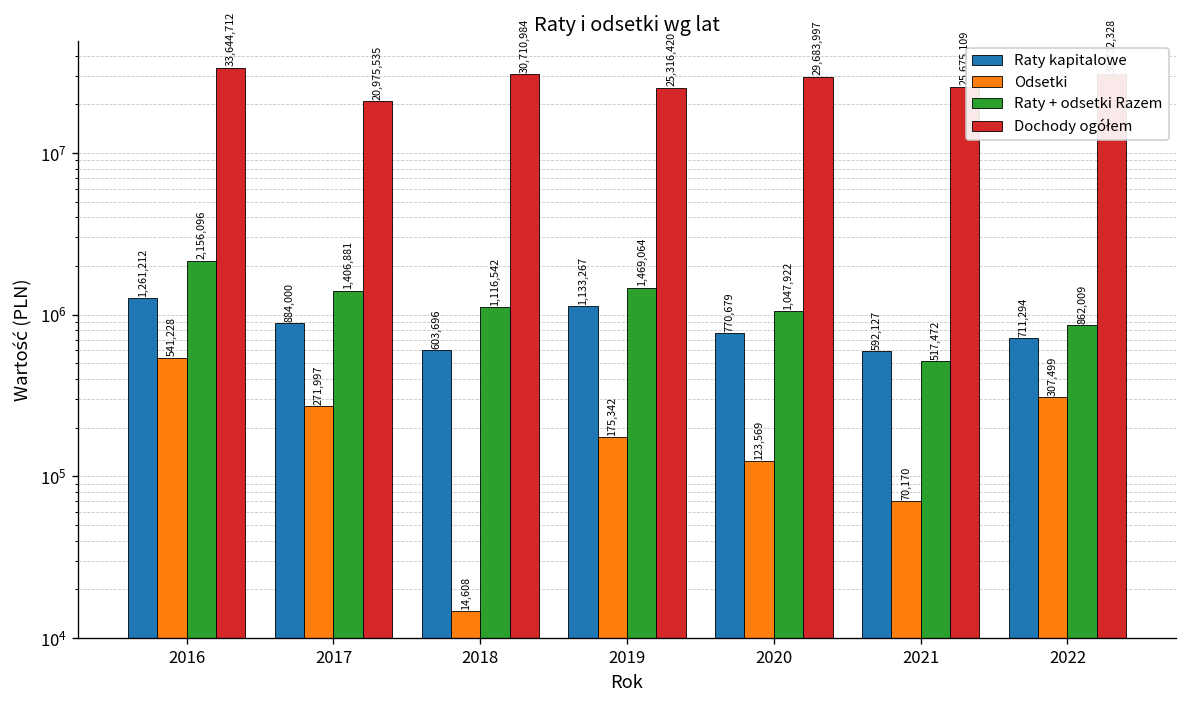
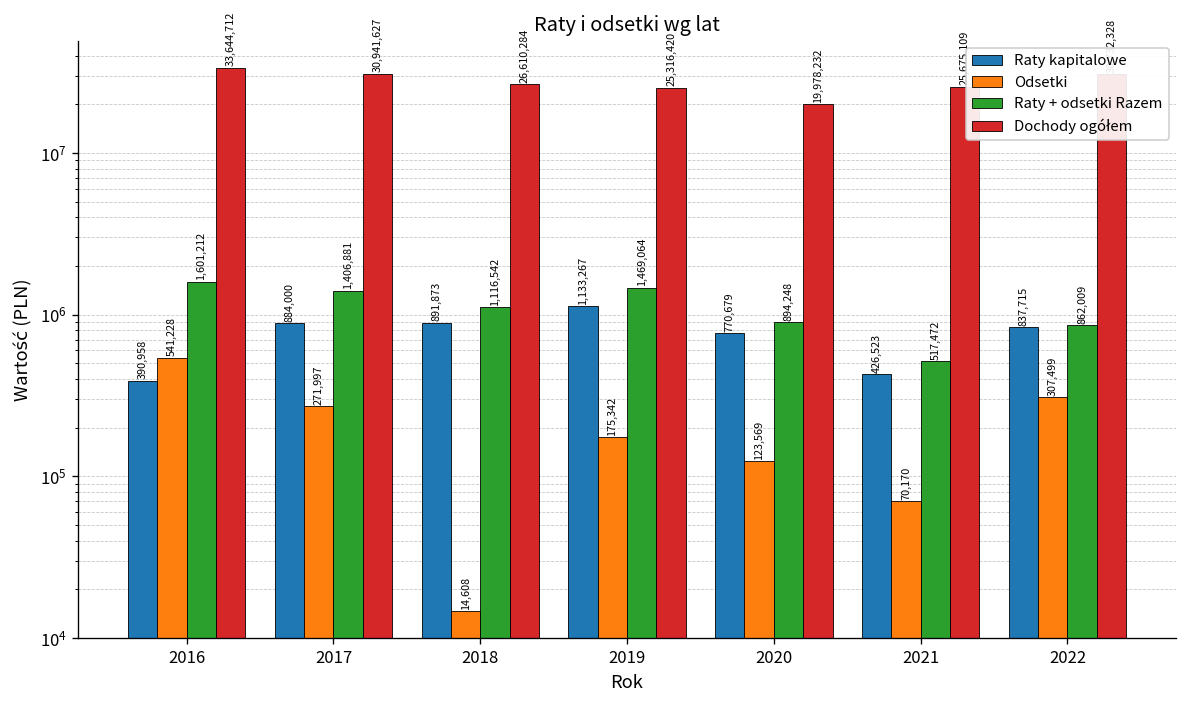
  {
    "Raty kapitalowe": {
-     "2016": "1,261,212",
+     "2016": "390,958",
      "2017": "884,000",
-     "2018": "603,696",
+     "2018": "891,873",
      "2019": "1,133,267",
      "2020": "770,679",
-     "2021": "592,127",
-     "2022": "711,294"
+     "2021": "426,523",
+     "2022": "837,715"
    },
    "Odsetki": {
      "2016": "541,228",
      "2017": "271,997",
      "2018": "14,608",
      "2019": "175,342",
      "2020": "123,569",
      "2021": "70,170",
      "2022": "307,499"
    },
    "Raty + odsetki Razem": {
-     "2016": "2,156,096",
+     "2016": "1,601,212",
      "2017": "1,406,881",
      "2018": "1,116,542",
      "2019": "1,469,064",
-     "2020": "1,047,922",
+     "2020": "894,248",
      "2021": "517,472",
      "2022": "862,009"
    },
    "Dochody ogółem": {
      "2016": "33,644,712",
-     "2017": "20,975,535",
-     "2018": "30,710,984",
+     "2017": "30,941,627",
+     "2018": "26,610,284",
      "2019": "25,316,420",
-     "2020": "29,683,997"
+     "2020": "19,978,232"
    }
  }
